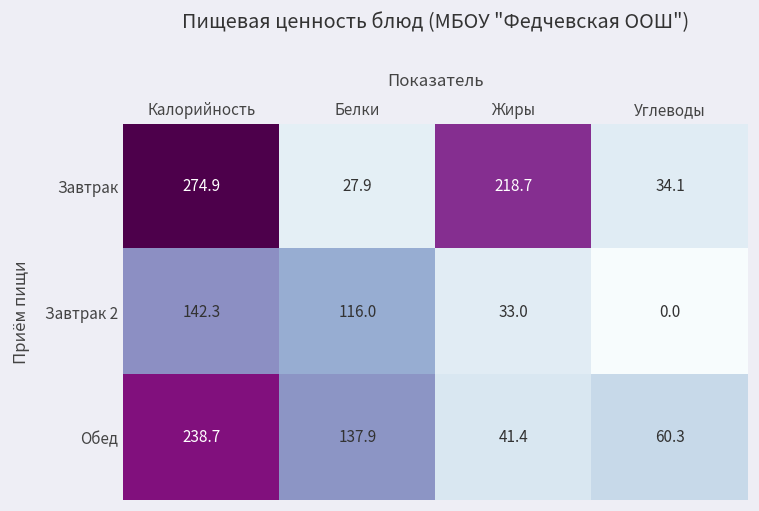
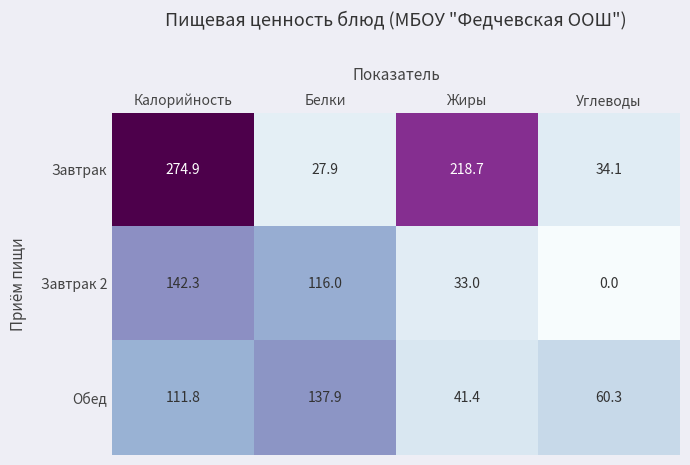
  {
    "Завтрак": {
      "Калорийность": 274.9,
      "Белки": 27.9,
      "Жиры": 218.7,
      "Углеводы": 34.1
    },
    "Завтрак 2": {
      "Калорийность": 142.3,
      "Белки": 116.0,
      "Жиры": 33.0,
      "Углеводы": 0.0
    },
    "Обед": {
-     "Калорийность": 238.7,
+     "Калорийность": 111.8,
      "Белки": 137.9,
      "Жиры": 41.4,
      "Углеводы": 60.3
    }
  }
